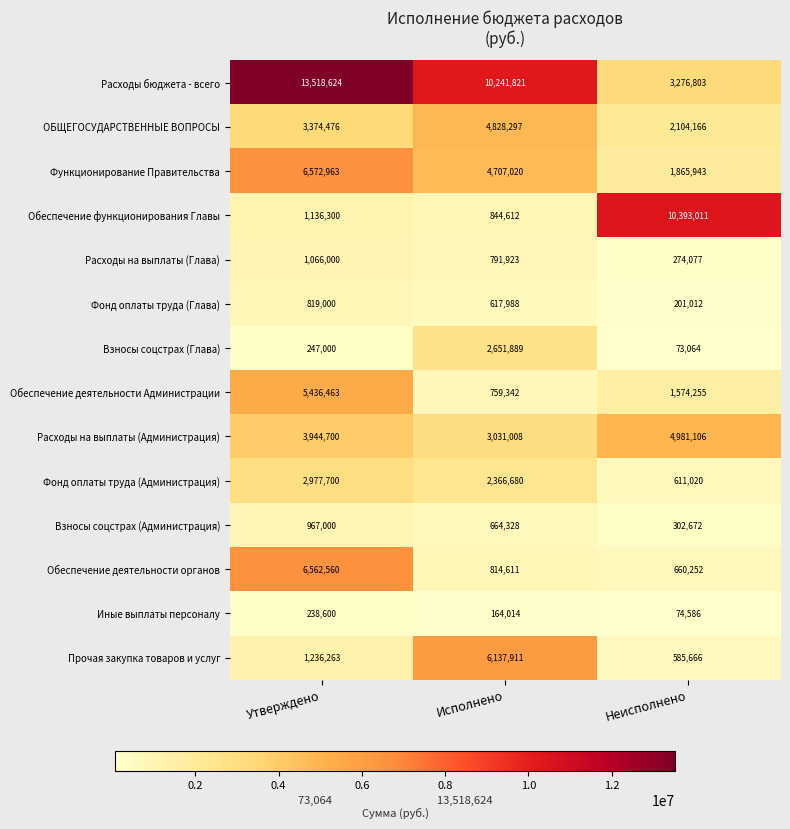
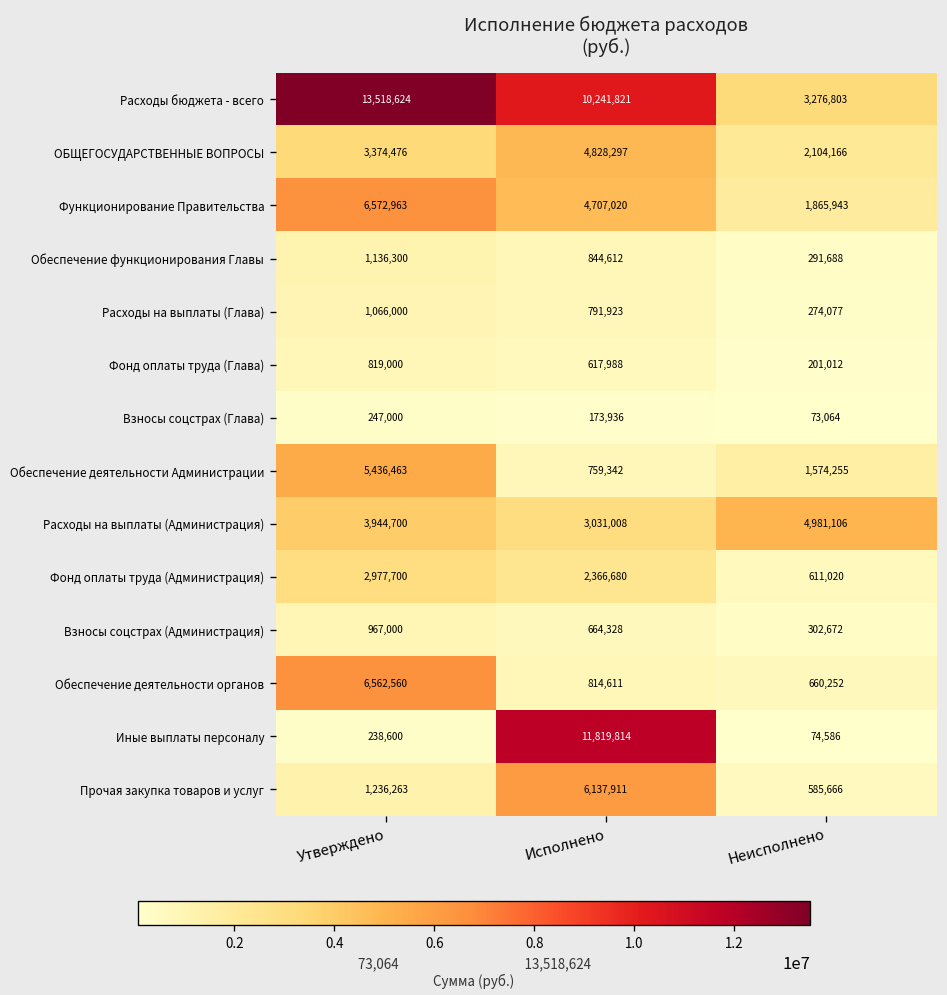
  {
    "Расходы бюджета - всего": {
      "Утверждено": "13,518,624",
      "Исполнено": "10,241,821",
      "Неисполнено": "3,276,803"
    },
    "ОБЩЕГОСУДАРСТВЕННЫЕ ВОПРОСЫ": {
      "Утверждено": "3,374,476",
      "Исполнено": "4,828,297",
      "Неисполнено": "2,104,166"
    },
    "Функционирование Правительства": {
      "Утверждено": "6,572,963",
      "Исполнено": "4,707,020",
      "Неисполнено": "1,865,943"
    },
    "Обеспечение функционирования Главы": {
      "Утверждено": "1,136,300",
      "Исполнено": "844,612",
-     "Неисполнено": "10,393,011"
+     "Неисполнено": "291,688"
    },
    "Расходы на выплаты (Глава)": {
      "Утверждено": "1,066,000",
      "Исполнено": "791,923",
      "Неисполнено": "274,077"
    },
    "Фонд оплаты труда (Глава)": {
      "Утверждено": "819,000",
      "Исполнено": "617,988",
      "Неисполнено": "201,012"
    },
    "Взносы соцстрах (Глава)": {
      "Утверждено": "247,000",
-     "Исполнено": "2,651,889",
+     "Исполнено": "173,936",
      "Неисполнено": "73,064"
    },
    "Обеспечение деятельности Администрации": {
      "Утверждено": "5,436,463",
      "Исполнено": "759,342",
      "Неисполнено": "1,574,255"
    },
    "Расходы на выплаты (Администрация)": {
      "Утверждено": "3,944,700",
      "Исполнено": "3,031,008",
      "Неисполнено": "4,981,106"
    },
    "Фонд оплаты труда (Администрация)": {
      "Утверждено": "2,977,700",
      "Исполнено": "2,366,680",
      "Неисполнено": "611,020"
    },
    "Взносы соцстрах (Администрация)": {
      "Утверждено": "967,000",
      "Исполнено": "664,328",
      "Неисполнено": "302,672"
    },
    "Обеспечение деятельности органов": {
      "Утверждено": "6,562,560",
      "Исполнено": "814,611",
      "Неисполнено": "660,252"
    },
    "Иные выплаты персоналу": {
      "Утверждено": "238,600",
-     "Исполнено": "164,014",
+     "Исполнено": "11,819,814",
      "Неисполнено": "74,586"
    },
    "Прочая закупка товаров и услуг": {
      "Утверждено": "1,236,263",
      "Исполнено": "6,137,911",
      "Неисполнено": "585,666"
    }
  }
